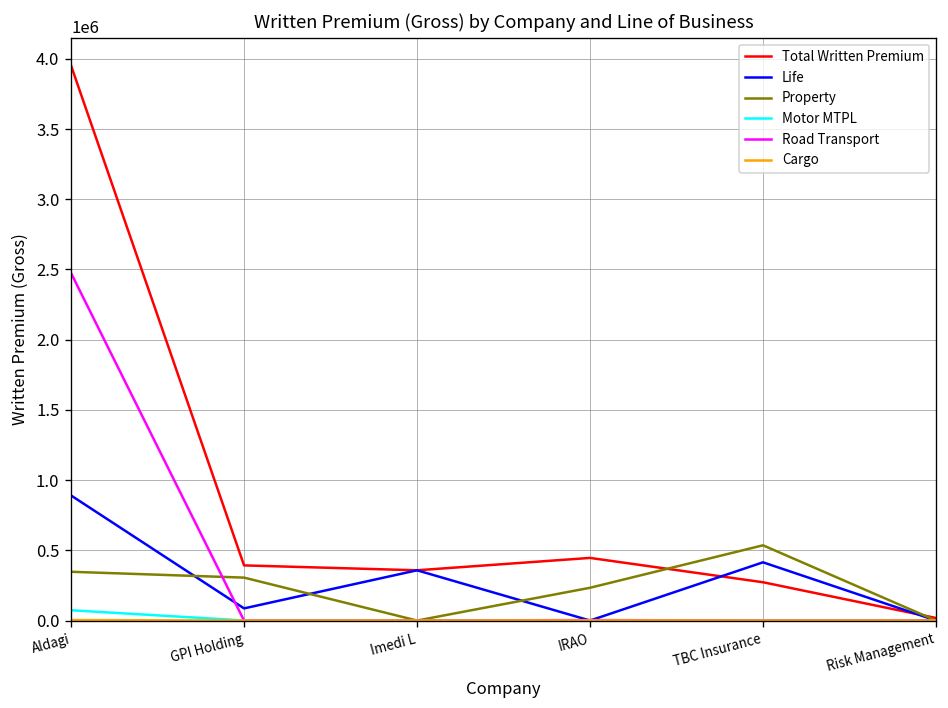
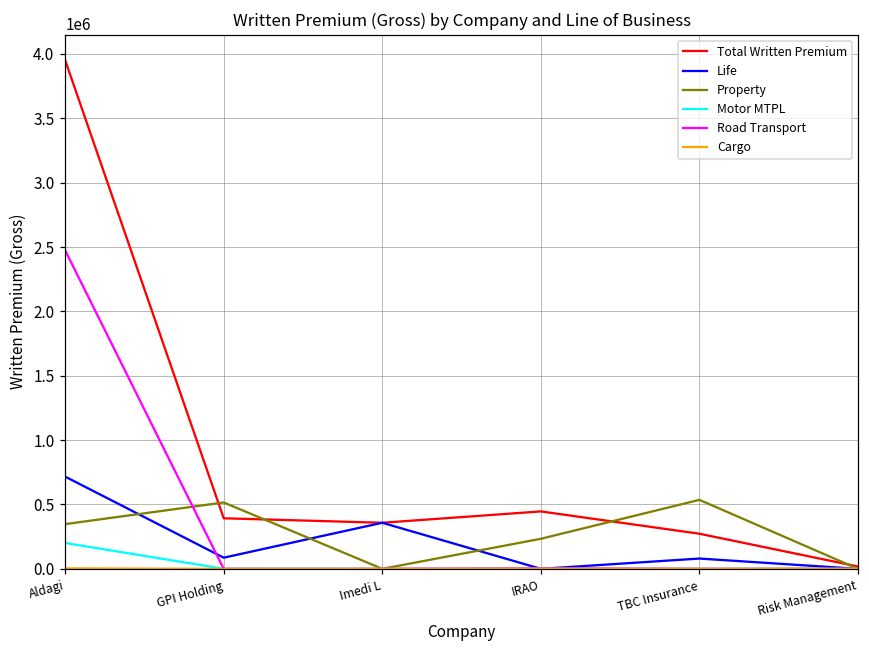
  {
    "Total Written Premium": {
      "Aldagi": 3950000,
      "GPI Holding": 390000,
      "IRAO": 450000,
      "TBC Insurance": 270000
    },
    "Life": {
-     "Aldagi": 890000,
+     "Aldagi": 720000,
      "GPI Holding": 90000,
-     "TBC Insurance": 410000
+     "TBC Insurance": 80000
    },
    "Property": {
      "Aldagi": 350000,
-     "GPI Holding": 310000,
+     "GPI Holding": 520000,
      "IRAO": 230000,
      "TBC Insurance": 540000
    },
    "Motor MTPL": {
-     "Aldagi": 70000
+     "Aldagi": 200000
    },
    "Road Transport": {
      "Aldagi": 2470000
    },
    "Cargo": {
      "Aldagi": 0
    }
  }
